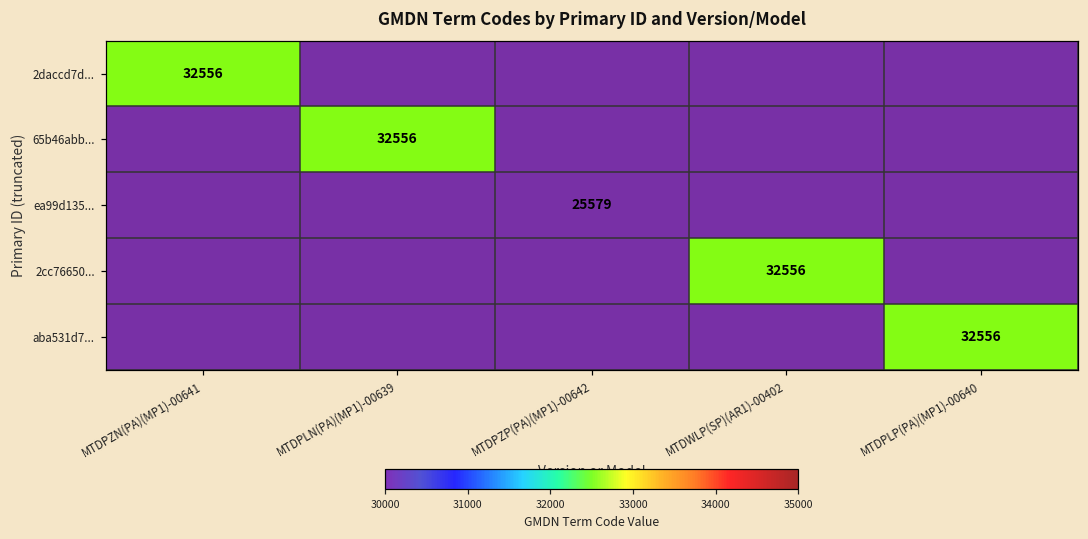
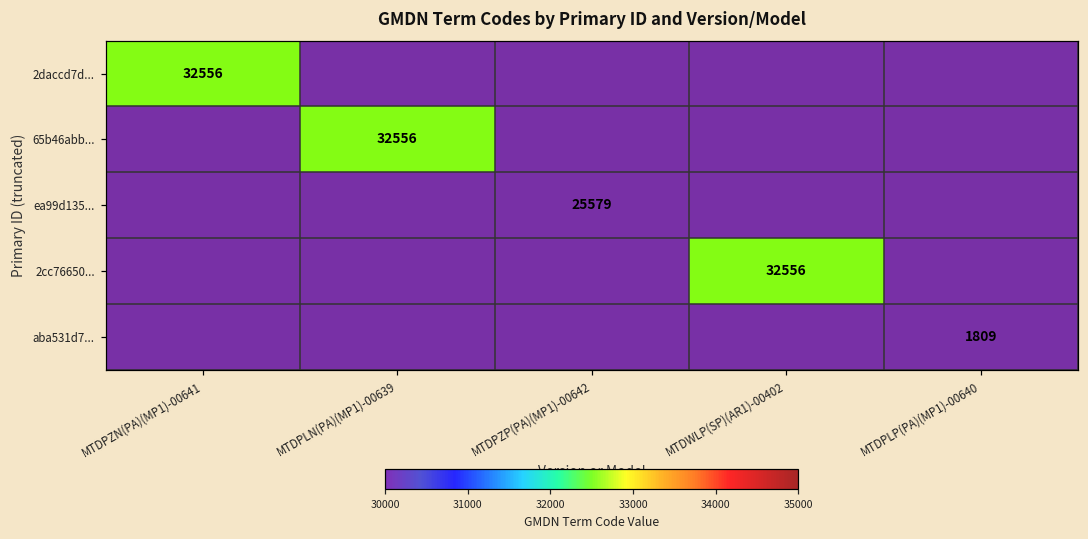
  {
    "2daccd7d...": {
      "MTDPZN(PA)(MP1)-00641": 32556
    },
    "65b46abb...": {
      "MTDPLN(PA)(MP1)-00639": 32556
    },
    "ea99d135...": {
      "MTDPZP(PA)(MP1)-00642": 25579
    },
    "2cc76650...": {
      "MTDWLP(SP)(AR1)-00402": 32556
    },
    "aba531d7...": {
-     "MTDPLP(PA)(MP1)-00640": 32556
+     "MTDPLP(PA)(MP1)-00640": 1809
    }
  }
